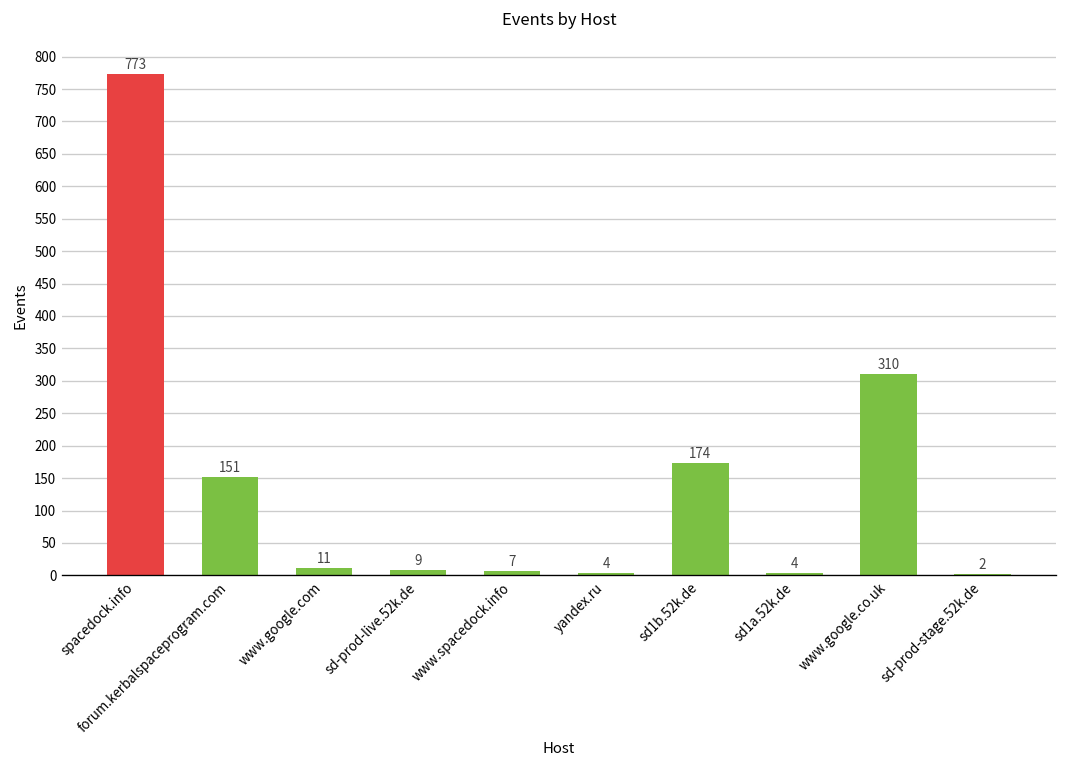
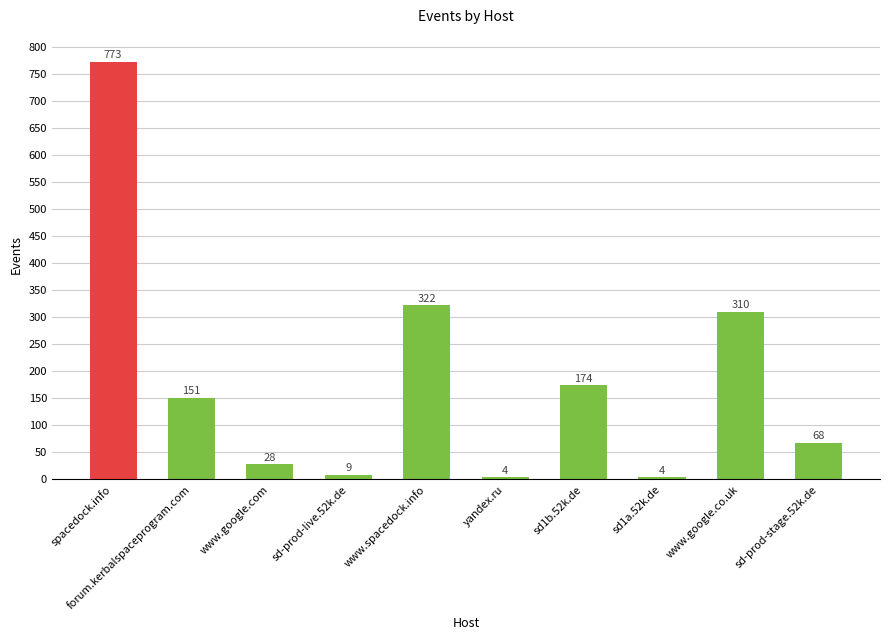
  {
    "spacedock.info": 773,
    "forum.kerbalspaceprogram.com": 151,
-   "www.google.com": 11,
+   "www.google.com": 28,
    "sd-prod-live.52k.de": 9,
-   "www.spacedock.info": 7,
+   "www.spacedock.info": 322,
    "yandex.ru": 4,
    "sd1b.52k.de": 174,
    "sd1a.52k.de": 4,
    "www.google.co.uk": 310,
-   "sd-prod-stage.52k.de": 2
+   "sd-prod-stage.52k.de": 68
  }
